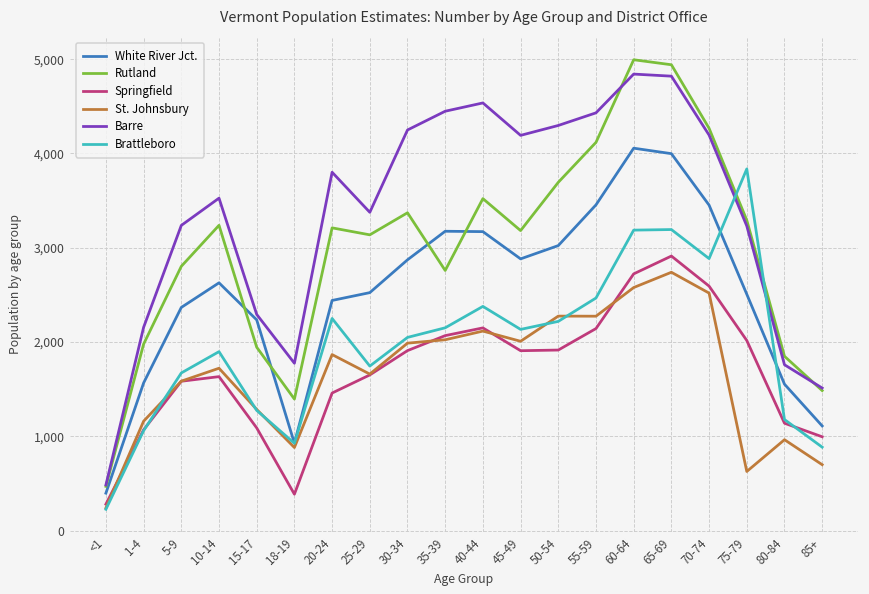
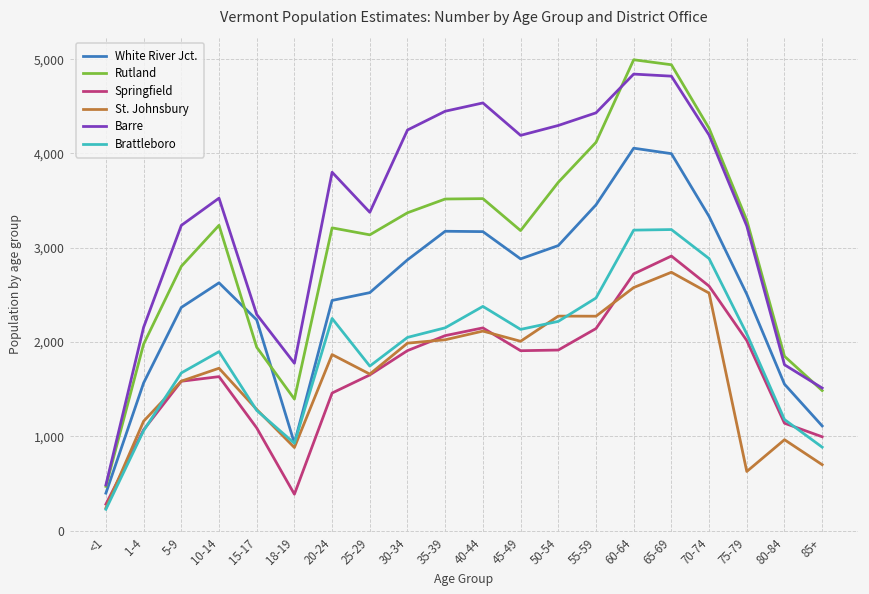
  {
    "White River Jct.": {
      "<1": "400",
      "1-4": "1,600",
      "5-9": "2,400",
      "10-14": "2,600",
      "15-17": "2,200",
      "20-24": "2,400",
      "25-29": "2,500",
      "30-34": "2,900",
      "35-39": "3,200",
      "40-44": "3,200",
      "45-49": "2,900",
      "50-54": "3,000",
      "55-59": "3,500",
      "60-64": "4,100",
      "65-69": "4,000",
-     "70-74": "3,500",
+     "70-74": "3,300",
      "75-79": "2,500",
      "80-84": "1,600",
      "85+": "1,100"
    },
    "Rutland": {
      "1-4": "2,000",
      "5-9": "2,800",
      "10-14": "3,200",
      "15-17": "1,900",
      "18-19": "1,400",
      "20-24": "3,200",
      "25-29": "3,100",
      "30-34": "3,400",
-     "35-39": "2,800",
+     "35-39": "3,500",
      "40-44": "3,500",
      "45-49": "3,200",
      "50-54": "3,700",
      "55-59": "4,100",
      "60-64": "5,000",
      "65-69": "4,900",
      "70-74": "4,300",
      "75-79": "3,300",
      "80-84": "1,800"
    },
    "Springfield": {
      "<1": "300",
      "10-14": "1,600",
      "15-17": "1,100",
      "18-19": "400",
      "20-24": "1,500",
      "30-34": "1,900",
      "35-39": "2,100",
      "40-44": "2,200",
      "45-49": "1,900",
      "50-54": "1,900",
      "55-59": "2,100",
      "60-64": "2,700",
      "65-69": "2,900",
      "70-74": "2,600",
      "75-79": "2,000",
      "80-84": "1,100",
      "85+": "1,000"
    },
    "St. Johnsbury": {
      "1-4": "1,200",
      "10-14": "1,700",
      "18-19": "900",
      "20-24": "1,900",
      "30-34": "2,000",
      "35-39": "2,000",
      "40-44": "2,100",
      "45-49": "2,000",
      "50-54": "2,300",
      "55-59": "2,300",
      "60-64": "2,600",
      "65-69": "2,700",
      "70-74": "2,500",
      "75-79": "600",
      "80-84": "1,000",
      "85+": "700"
    },
    "Barre": {
      "1-4": "2,200",
      "5-9": "3,200",
      "10-14": "3,500",
      "15-17": "2,300",
      "18-19": "1,800",
      "20-24": "3,800",
      "25-29": "3,400",
      "30-34": "4,200",
      "35-39": "4,400",
      "40-44": "4,500",
      "45-49": "4,200",
      "50-54": "4,300",
      "55-59": "4,400",
      "60-64": "4,800",
      "65-69": "4,800",
      "70-74": "4,200",
      "75-79": "3,200",
      "80-84": "1,800"
    },
    "Brattleboro": {
      "5-9": "1,700",
      "10-14": "1,900",
      "20-24": "2,300",
      "25-29": "1,700",
      "30-34": "2,000",
      "35-39": "2,200",
      "40-44": "2,400",
      "45-49": "2,100",
      "50-54": "2,200",
      "55-59": "2,500",
      "60-64": "3,200",
      "65-69": "3,200",
      "70-74": "2,900",
-     "75-79": "3,800",
+     "75-79": "2,100",
      "80-84": "1,200",
      "85+": "900"
    }
  }
